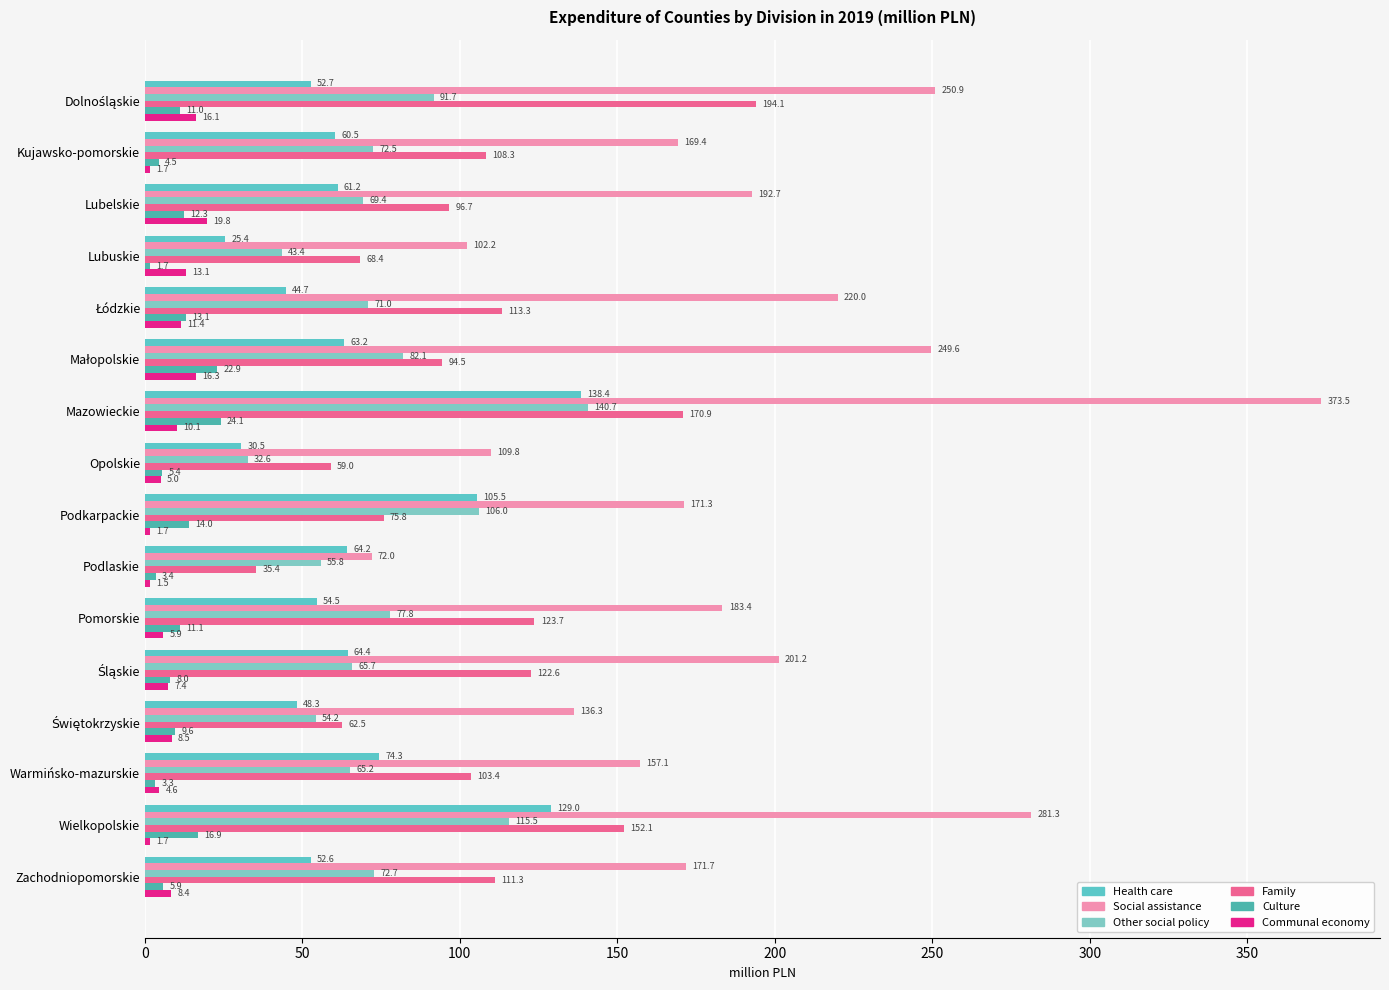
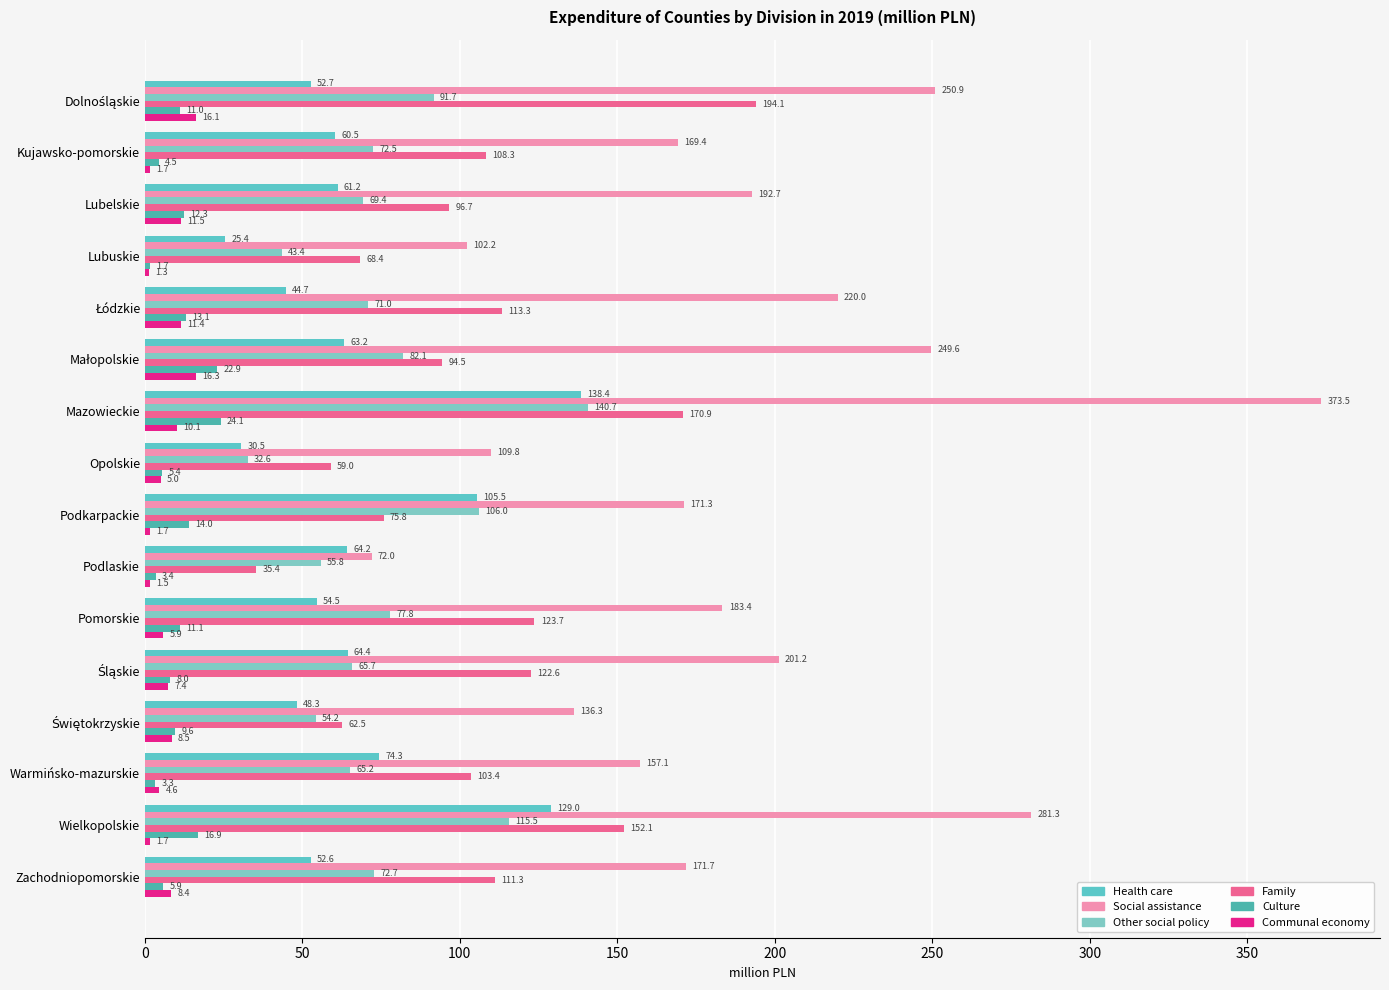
  {
    "Communal economy": {
      "Dolnośląskie": 16.1,
      "Kujawsko-pomorskie": 1.7,
-     "Lubelskie": 19.8,
-     "Lubuskie": 13.1,
+     "Lubelskie": 11.5,
+     "Lubuskie": 1.3,
      "Małopolskie": 16.3,
      "Mazowieckie": 10.1,
      "Podkarpackie": 1.7,
      "Podlaskie": 1.5,
      "Pomorskie": 5.9,
      "Wielkopolskie": 1.7,
      "Zachodniopomorskie": 8.4
    }
  }
